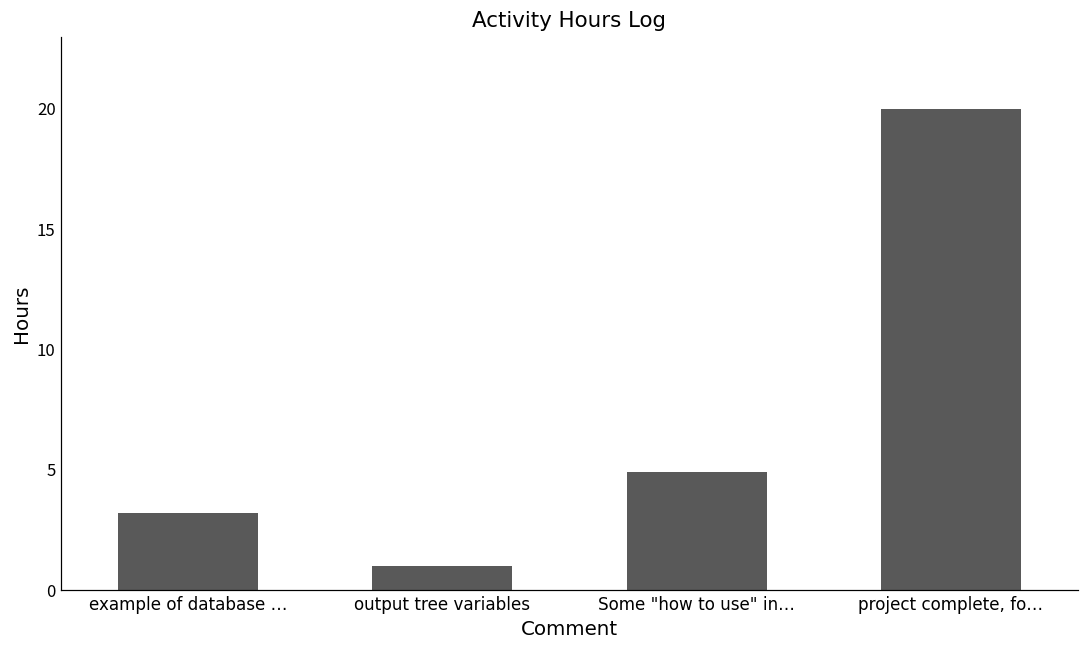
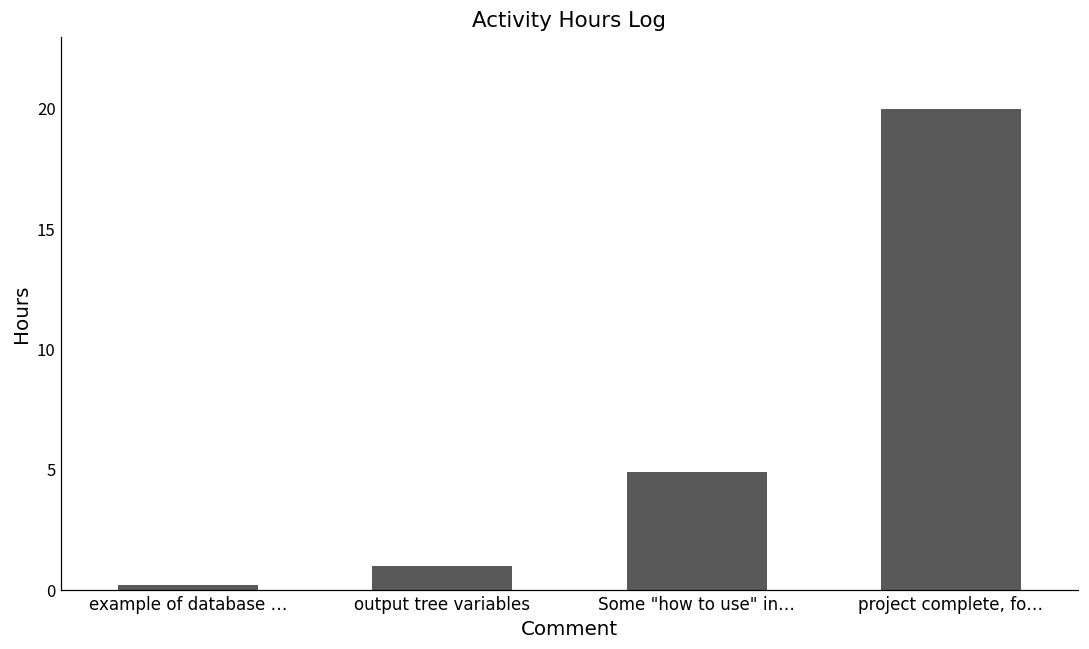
  {
-   "example of database …": 3.2,
+   "example of database …": 0.2,
    "output tree variables": 1.0,
    "Some \"how to use\" in…": 4.9,
    "project complete, fo…": 20.0
  }
